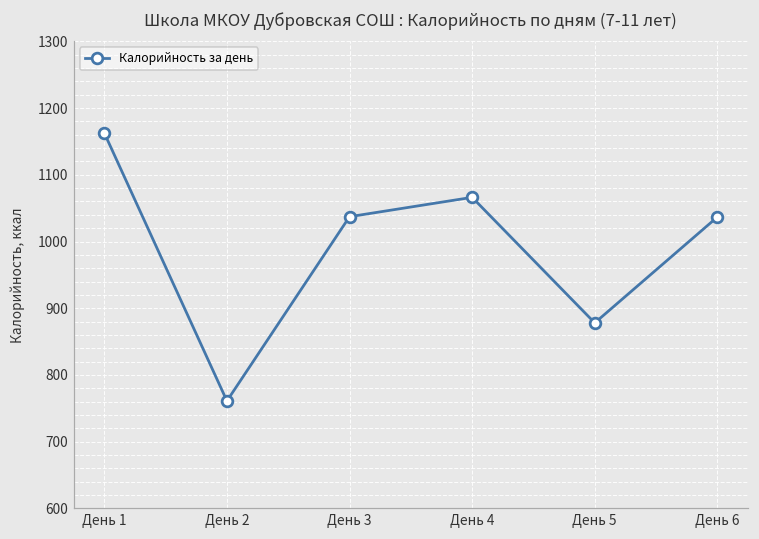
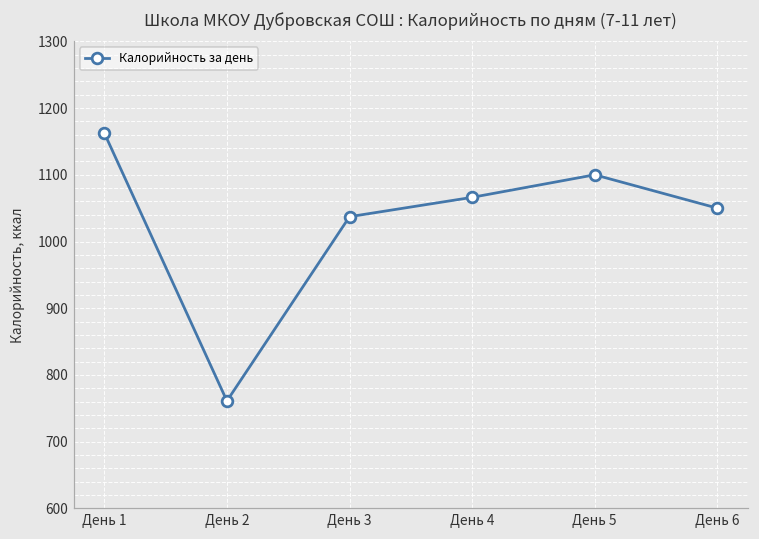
  {
    "День 1": 1160,
    "День 2": 760,
    "День 3": 1040,
    "День 4": 1070,
-   "День 5": 880,
-   "День 6": 1040
+   "День 5": 1100,
+   "День 6": 1050
  }
